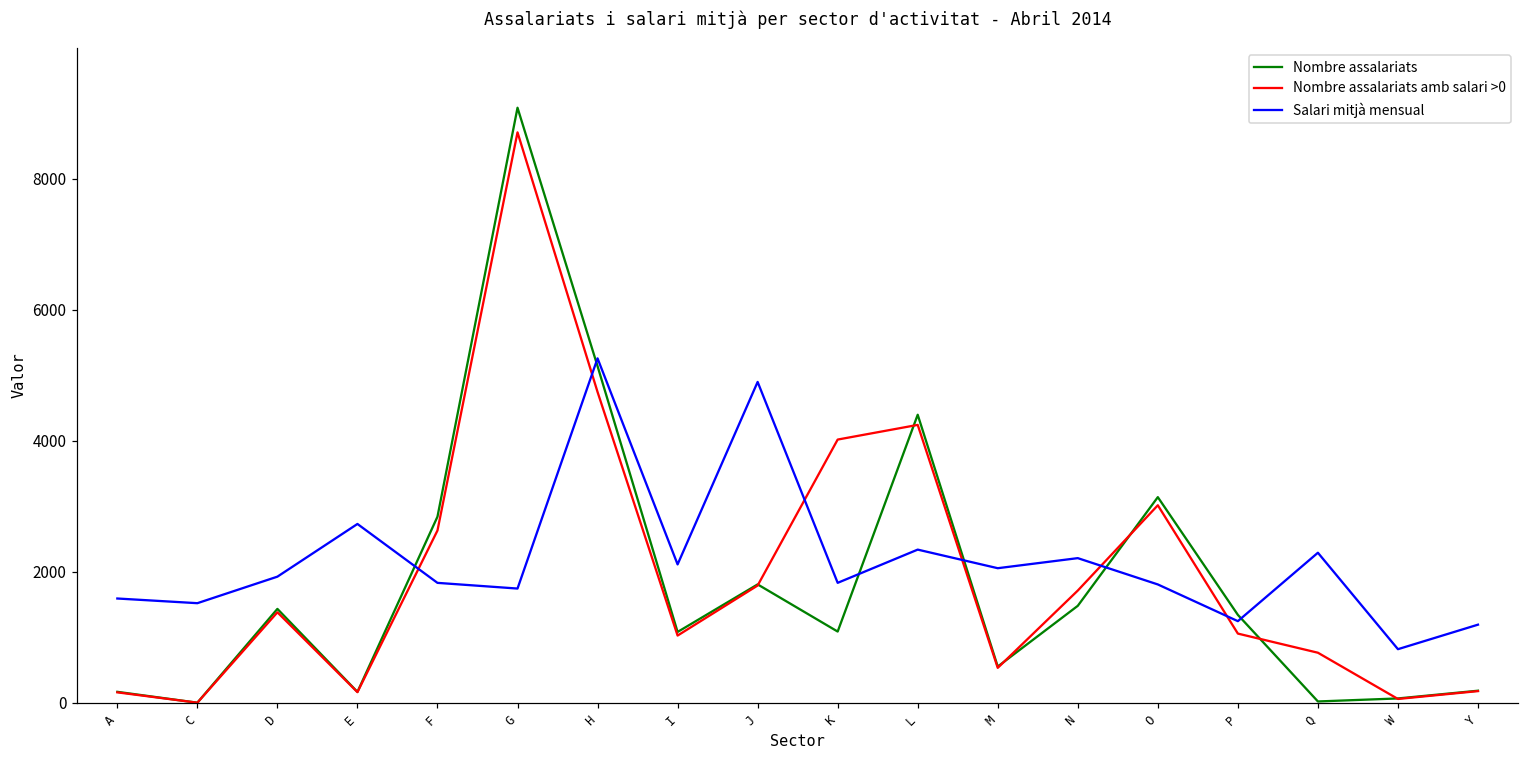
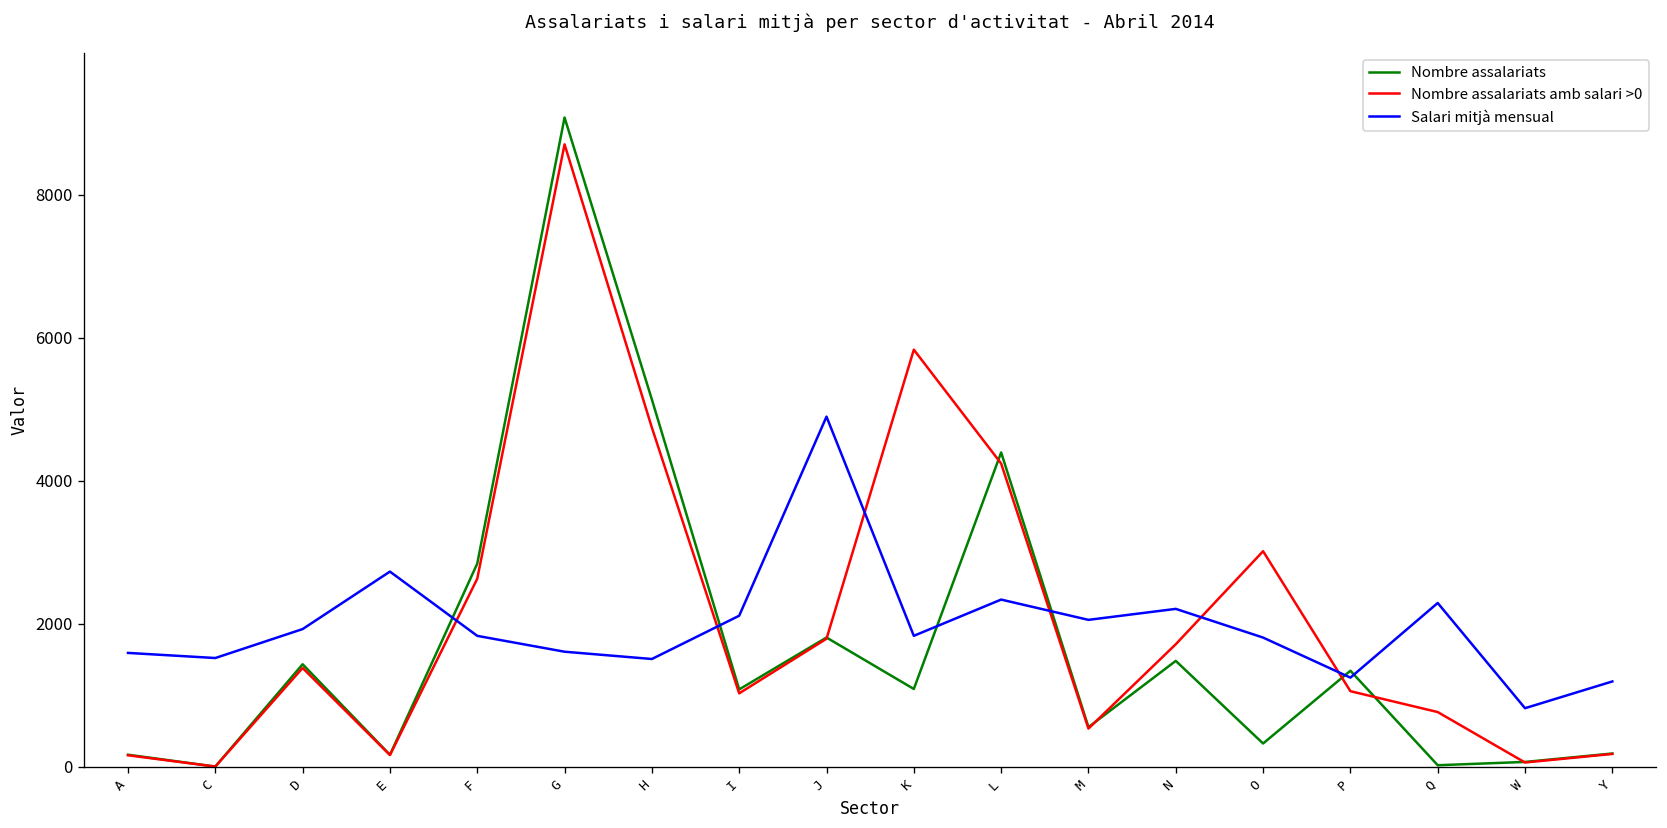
  {
    "Nombre assalariats": {
      "D": 1400,
      "F": 2800,
      "G": 9100,
      "H": 5100,
      "I": 1100,
      "K": 1100,
      "L": 4400,
      "N": 1500,
-     "O": 3100,
+     "O": 300,
      "P": 1300,
      "Q": 0
    },
    "Nombre assalariats amb salari >0": {
      "D": 1400,
      "F": 2600,
      "G": 8700,
      "H": 4700,
      "I": 1000,
-     "K": 4000,
+     "K": 5800,
      "L": 4200,
      "N": 1700,
      "O": 3000,
      "P": 1100,
      "Q": 800
    },
    "Salari mitjà mensual": {
      "A": 1600,
      "C": 1500,
      "D": 1900,
      "E": 2700,
      "F": 1800,
-     "G": 1700,
-     "H": 5300,
+     "G": 1600,
+     "H": 1500,
      "I": 2100,
      "J": 4900,
      "K": 1800,
      "L": 2300,
      "M": 2100,
      "N": 2200,
      "O": 1800,
      "P": 1200,
      "Q": 2300,
      "W": 800,
      "Y": 1200
    }
  }
